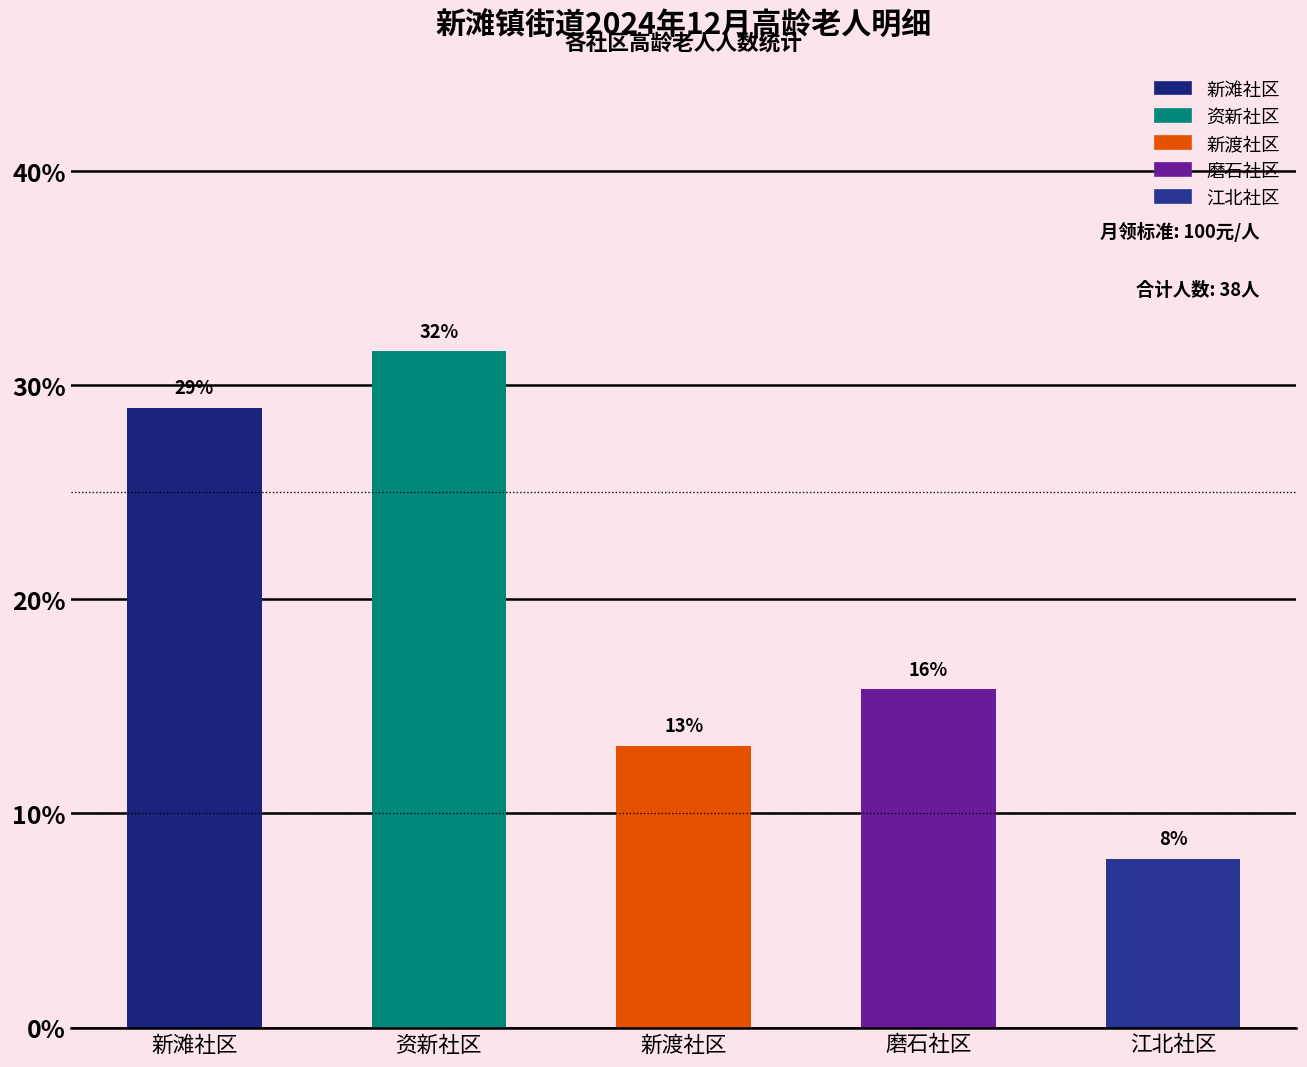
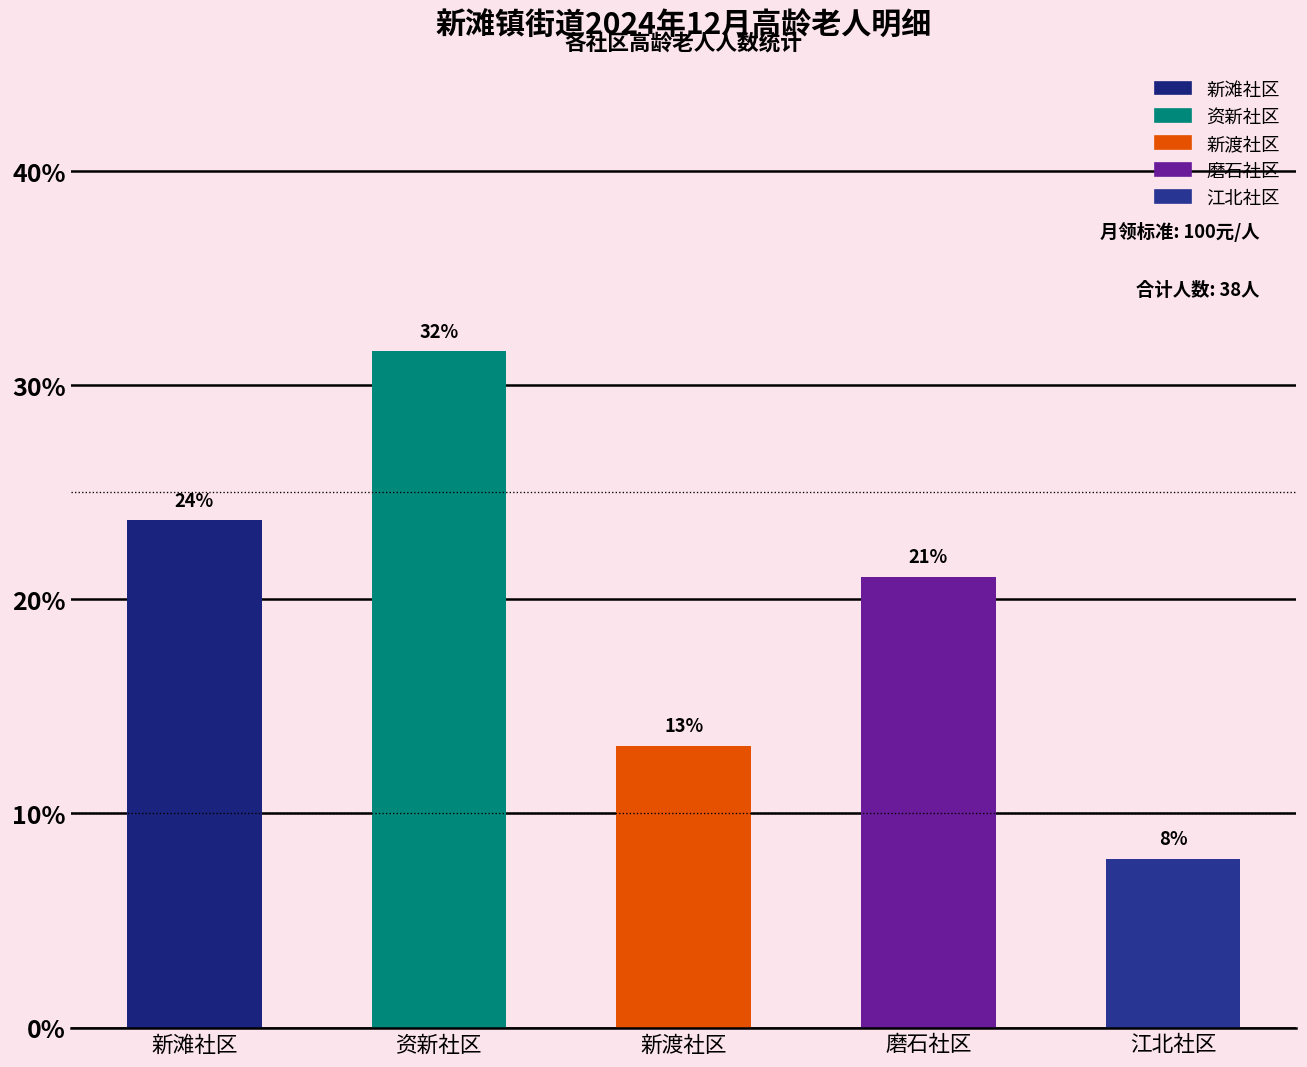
  {
-   "新滩社区": "29%",
+   "新滩社区": "24%",
    "资新社区": "32%",
    "新渡社区": "13%",
-   "磨石社区": "16%",
+   "磨石社区": "21%",
    "江北社区": "8%"
  }
